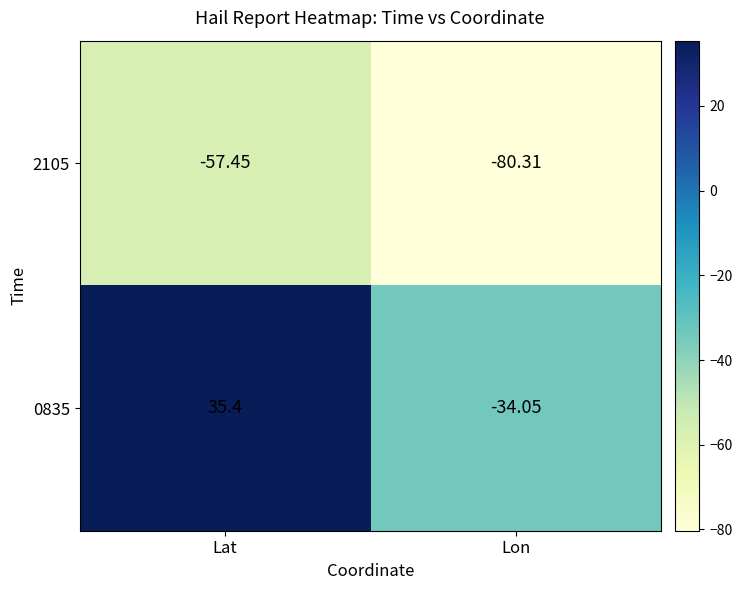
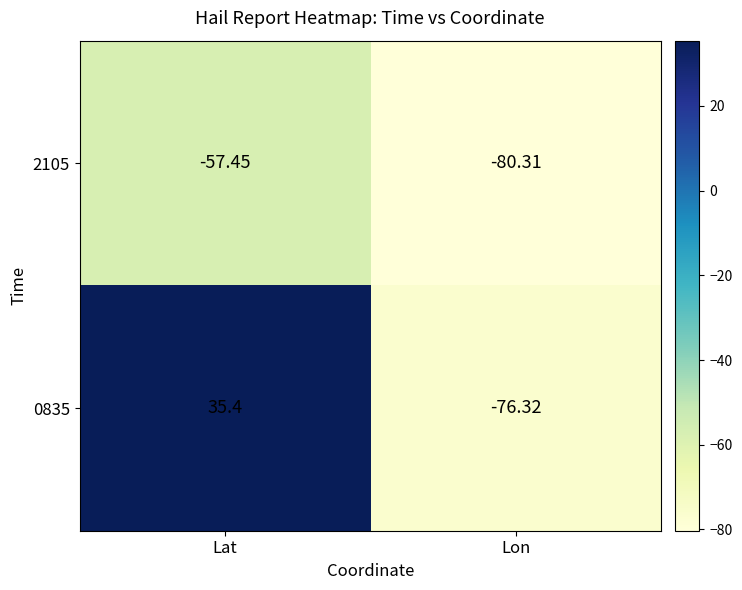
  {
    "2105": {
      "Lat": -57.45,
      "Lon": -80.31
    },
    "0835": {
      "Lat": 35.4,
-     "Lon": -34.05
+     "Lon": -76.32
    }
  }
